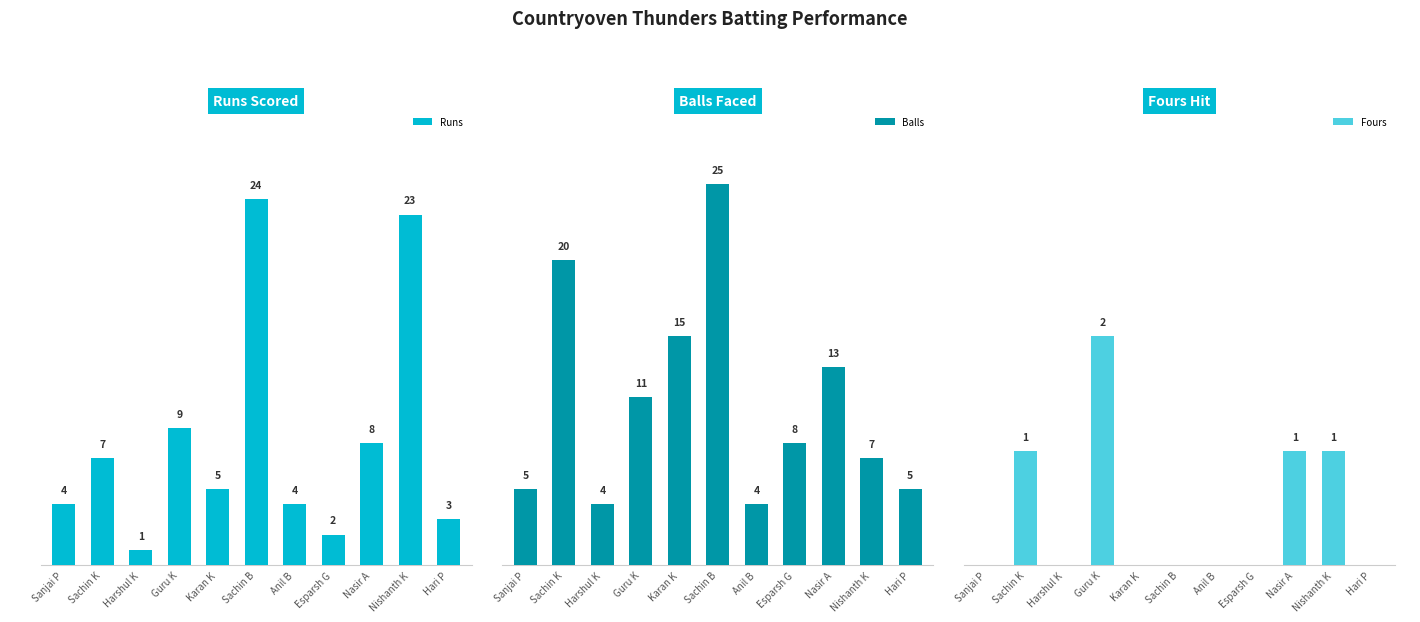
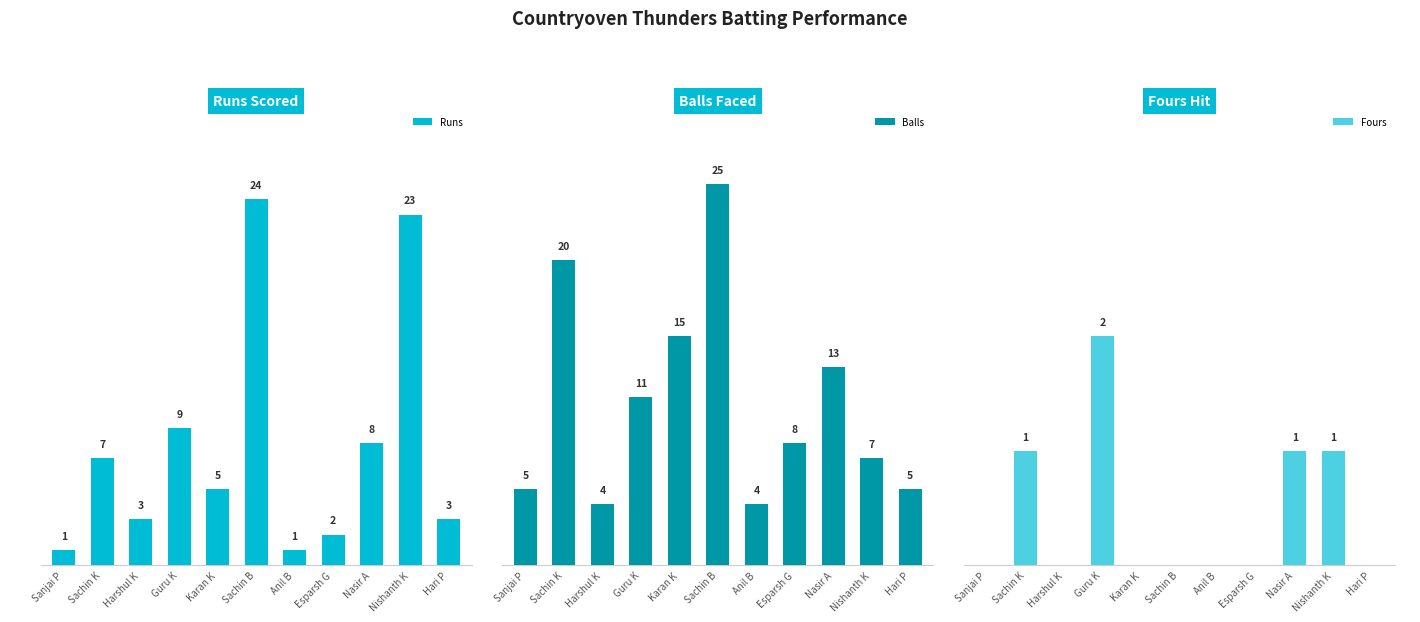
  {
    "Runs Scored": {
-     "Sanjai P": 4,
+     "Sanjai P": 1,
      "Sachin K": 7,
-     "Harshul K": 1,
+     "Harshul K": 3,
      "Guru K": 9,
      "Karan K": 5,
      "Sachin B": 24,
-     "Anil B": 4,
+     "Anil B": 1,
      "Esparsh G": 2,
      "Nasir A": 8,
      "Nishanth K": 23,
      "Hari P": 3
    },
    "Balls Faced": {
      "Sanjai P": 5,
      "Sachin K": 20,
      "Harshul K": 4,
      "Guru K": 11,
      "Karan K": 15,
      "Sachin B": 25,
      "Anil B": 4,
      "Esparsh G": 8,
      "Nasir A": 13,
      "Nishanth K": 7,
      "Hari P": 5
    },
    "Fours Hit": {
      "Sachin K": 1,
      "Guru K": 2,
      "Nasir A": 1,
      "Nishanth K": 1
    }
  }
